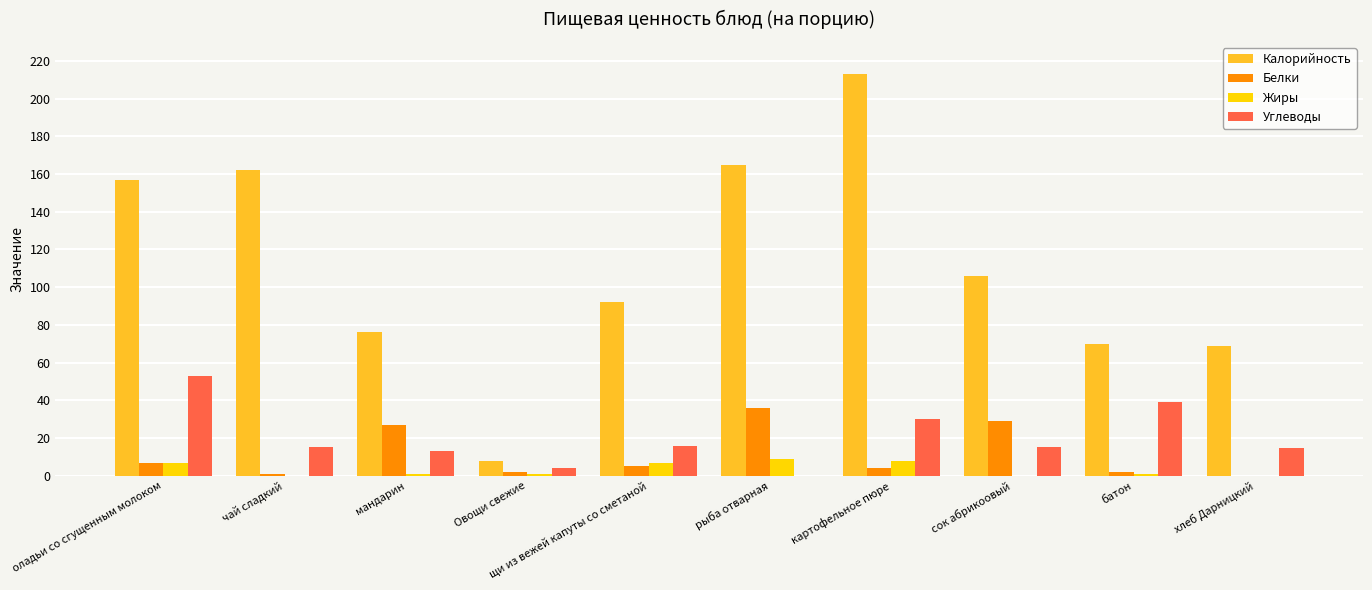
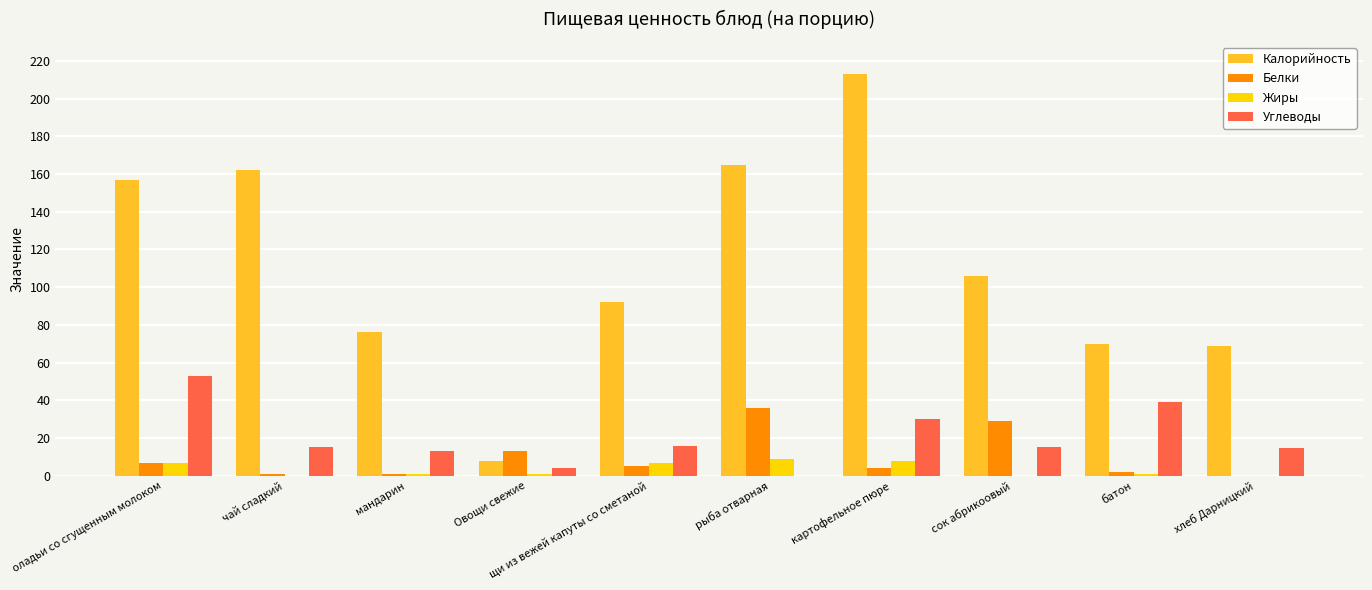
  {
    "Белки": {
      "оладьи со сгущенным молоком": 7,
-     "мандарин": 27,
-     "Овощи свежие": 2,
+     "мандарин": 1,
+     "Овощи свежие": 13,
      "щи из вежей капуты со сметаной": 5,
      "рыба отварная": 36,
      "картофельное пюре": 4,
      "сок абрикоовый": 29,
      "батон": 2,
      "хлеб Дарницкий": 0
    },
    "Углеводы": {
      "оладьи со сгущенным молоком": 53,
      "чай сладкий": 15,
      "мандарин": 13,
      "Овощи свежие": 4,
      "щи из вежей капуты со сметаной": 16,
      "рыба отварная": 0,
      "картофельное пюре": 30,
      "сок абрикоовый": 15,
      "батон": 39,
      "хлеб Дарницкий": 15
    }
  }
